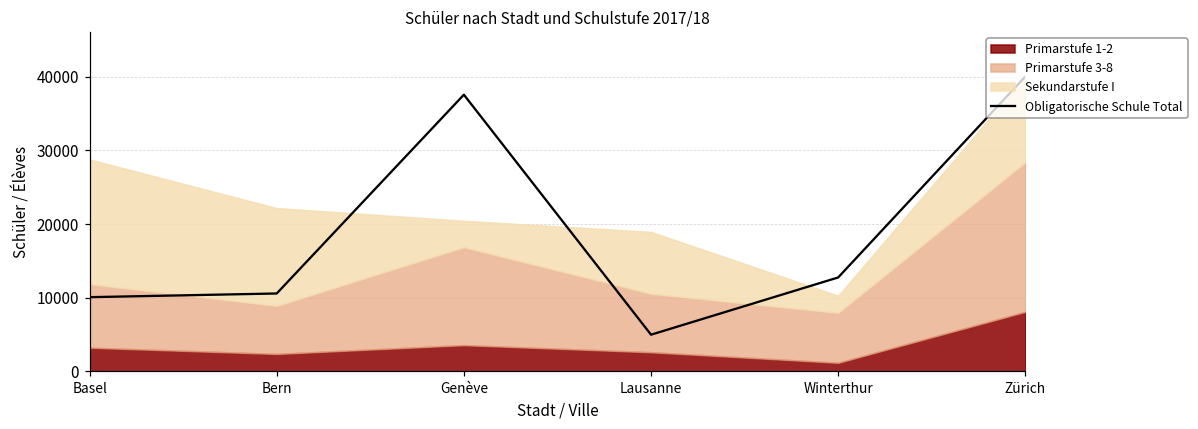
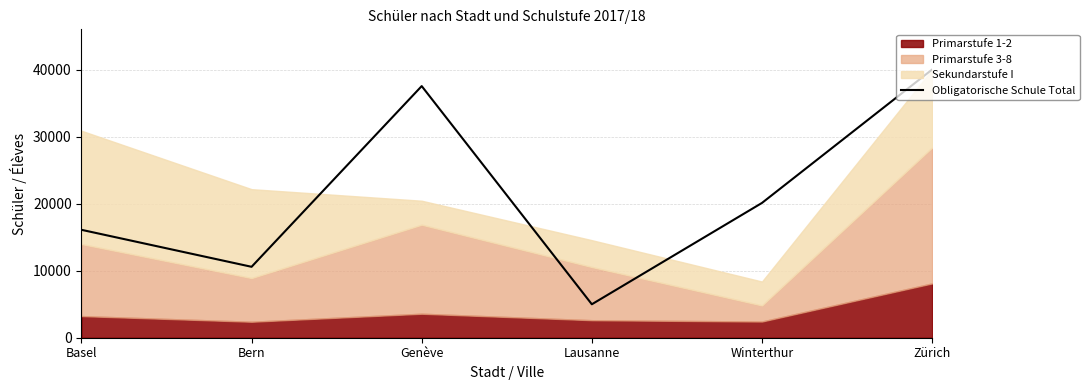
  {
    "Obligatorische Schule Total": {
-     "Basel": 10000,
+     "Basel": 16000,
      "Bern": 11000,
      "Genève": 38000,
      "Lausanne": 5000,
-     "Winterthur": 13000
+     "Winterthur": 20000
    },
    "Primarstufe 1-2": {
      "Basel": 3000,
      "Bern": 2000,
      "Genève": 4000,
      "Lausanne": 3000,
-     "Winterthur": 1000,
+     "Winterthur": 2000,
      "Zürich": 8000
    },
    "Primarstufe 3-8": {
-     "Basel": 9000,
+     "Basel": 11000,
      "Bern": 7000,
      "Genève": 13000,
      "Lausanne": 8000,
-     "Winterthur": 7000,
+     "Winterthur": 2000,
      "Zürich": 20000
    },
    "Sekundarstufe I": {
      "Basel": 17000,
      "Bern": 13000,
      "Genève": 4000,
-     "Lausanne": 8000,
-     "Winterthur": 2000
+     "Lausanne": 4000,
+     "Winterthur": 4000
    }
  }
